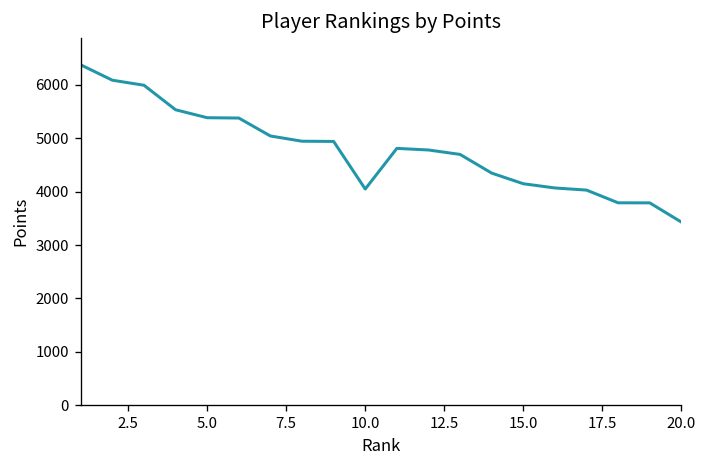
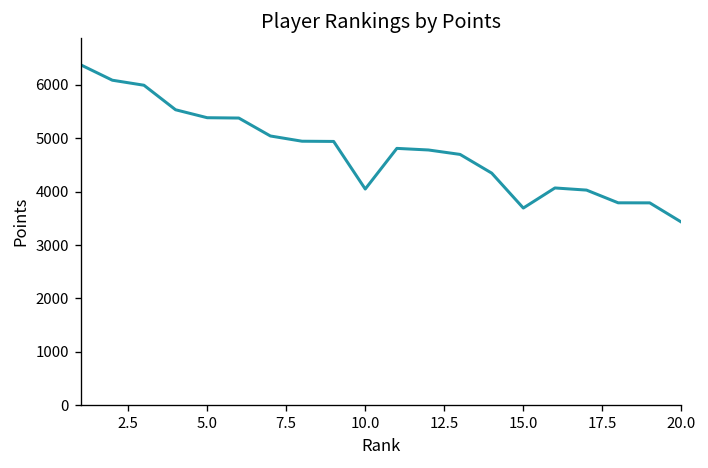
  {
    "5.0": 5400,
    "10.0": 4000,
-   "15.0": 4100,
+   "15.0": 3700,
    "20.0": 3400
  }
